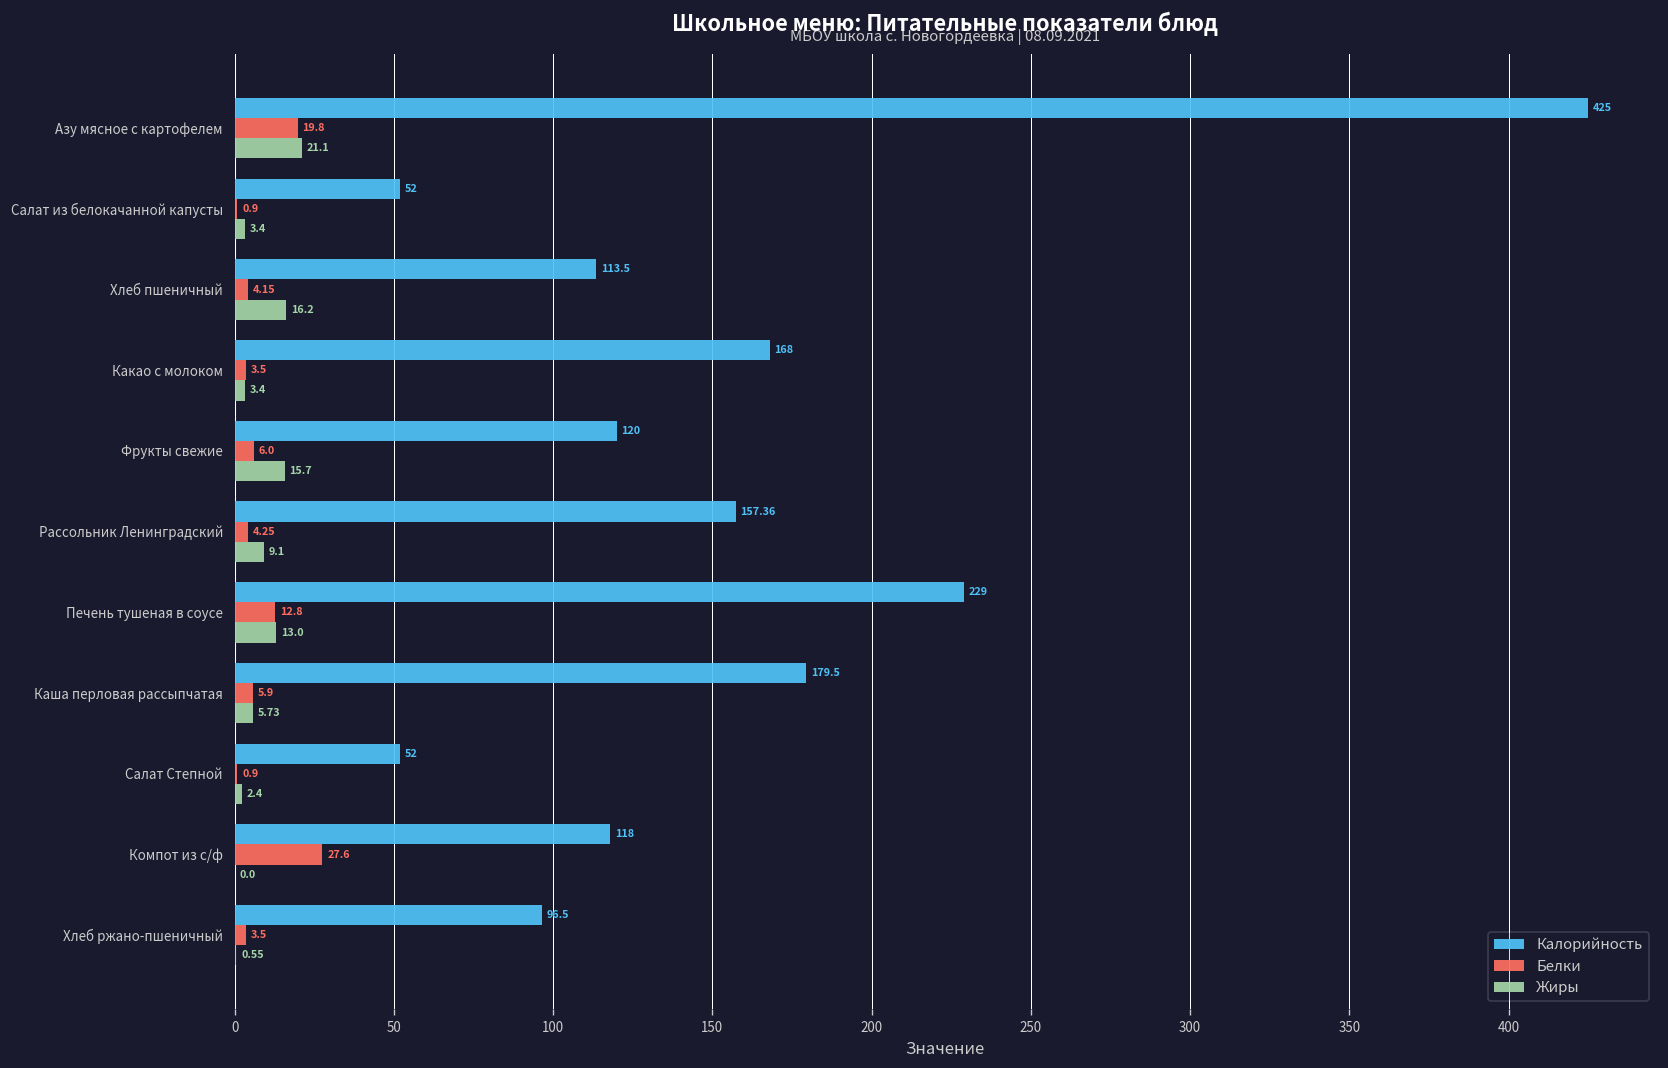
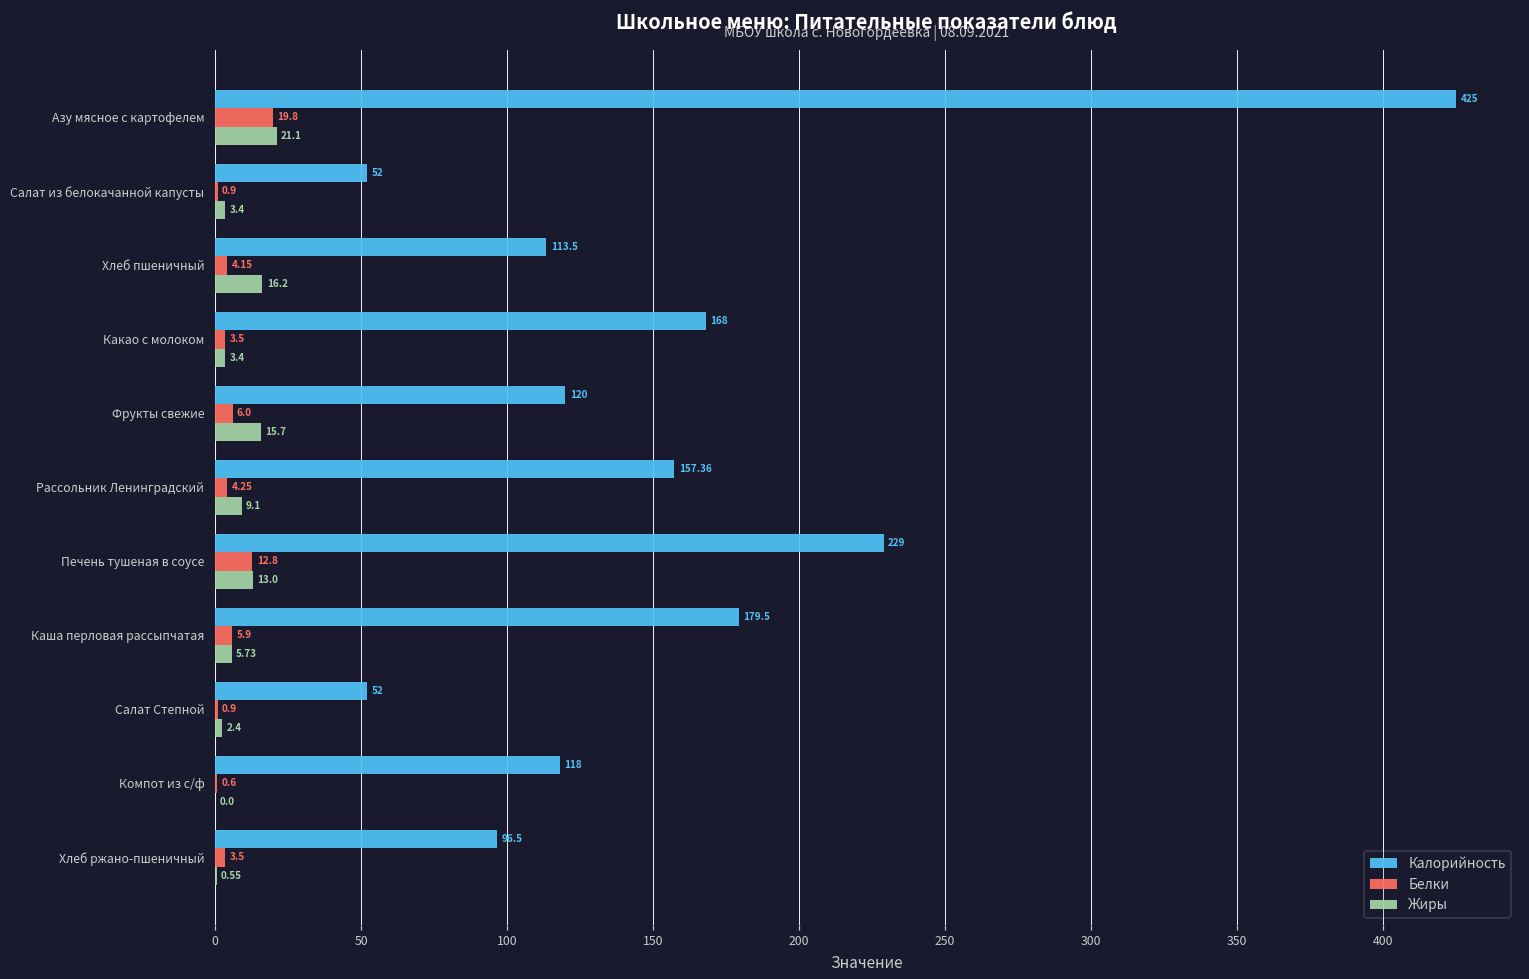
  {
    "Калорийность": {
      "Азу мясное с картофелем": 425,
      "Салат из белокачанной капусты": 52,
      "Хлеб пшеничный": 113.5,
      "Какао с молоком": 168,
      "Фрукты свежие": 120,
      "Рассольник Ленинградский": 157.36,
      "Печень тушеная в соусе": 229,
      "Каша перловая рассыпчатая": 179.5,
      "Салат Степной": 52,
      "Компот из с/ф": 118,
      "Хлеб ржано-пшеничный": 96.5
    },
    "Белки": {
      "Азу мясное с картофелем": 19.8,
      "Салат из белокачанной капусты": 0.9,
      "Хлеб пшеничный": 4.15,
      "Какао с молоком": 3.5,
      "Фрукты свежие": 6.0,
      "Рассольник Ленинградский": 4.25,
      "Печень тушеная в соусе": 12.8,
      "Каша перловая рассыпчатая": 5.9,
      "Салат Степной": 0.9,
-     "Компот из с/ф": 27.6,
+     "Компот из с/ф": 0.6,
      "Хлеб ржано-пшеничный": 3.5
    },
    "Жиры": {
      "Азу мясное с картофелем": 21.1,
      "Салат из белокачанной капусты": 3.4,
      "Хлеб пшеничный": 16.2,
      "Какао с молоком": 3.4,
      "Фрукты свежие": 15.7,
      "Рассольник Ленинградский": 9.1,
      "Печень тушеная в соусе": 13.0,
      "Каша перловая рассыпчатая": 5.73,
      "Салат Степной": 2.4,
      "Компот из с/ф": 0.0,
      "Хлеб ржано-пшеничный": 0.55
    }
  }
